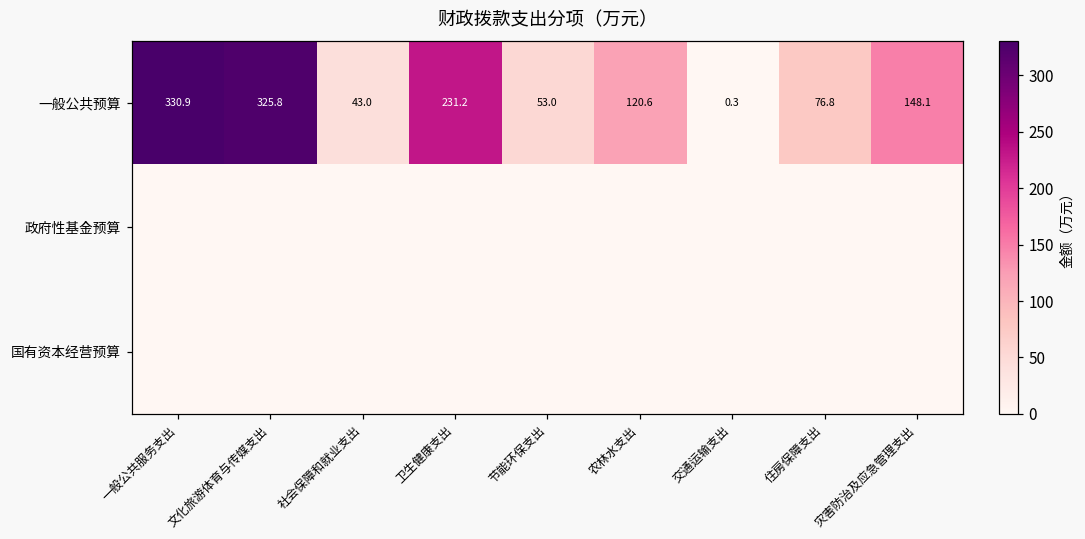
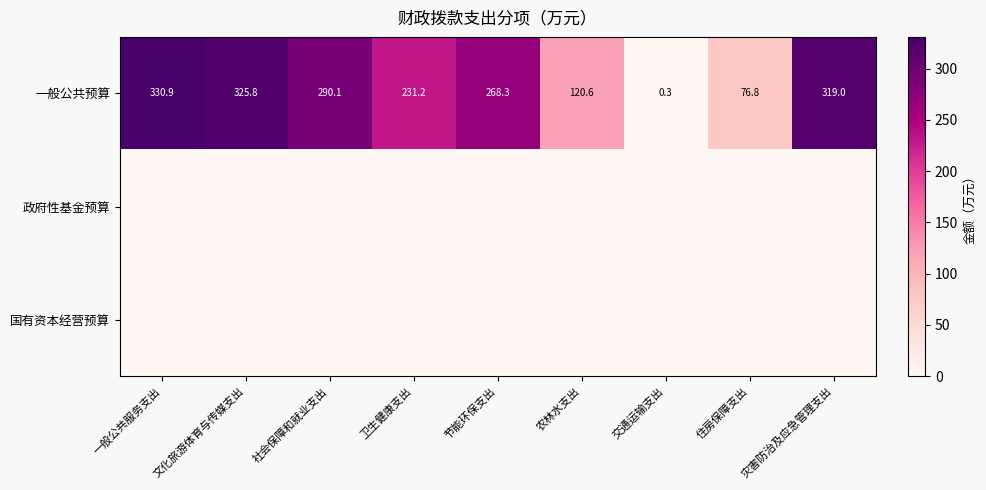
  {
    "一般公共预算": {
      "一般公共服务支出": 330.9,
      "文化旅游体育与传媒支出": 325.8,
-     "社会保障和就业支出": 43.0,
+     "社会保障和就业支出": 290.1,
      "卫生健康支出": 231.2,
-     "节能环保支出": 53.0,
+     "节能环保支出": 268.3,
      "农林水支出": 120.6,
      "交通运输支出": 0.3,
      "住房保障支出": 76.8,
-     "灾害防治及应急管理支出": 148.1
+     "灾害防治及应急管理支出": 319.0
    }
  }
